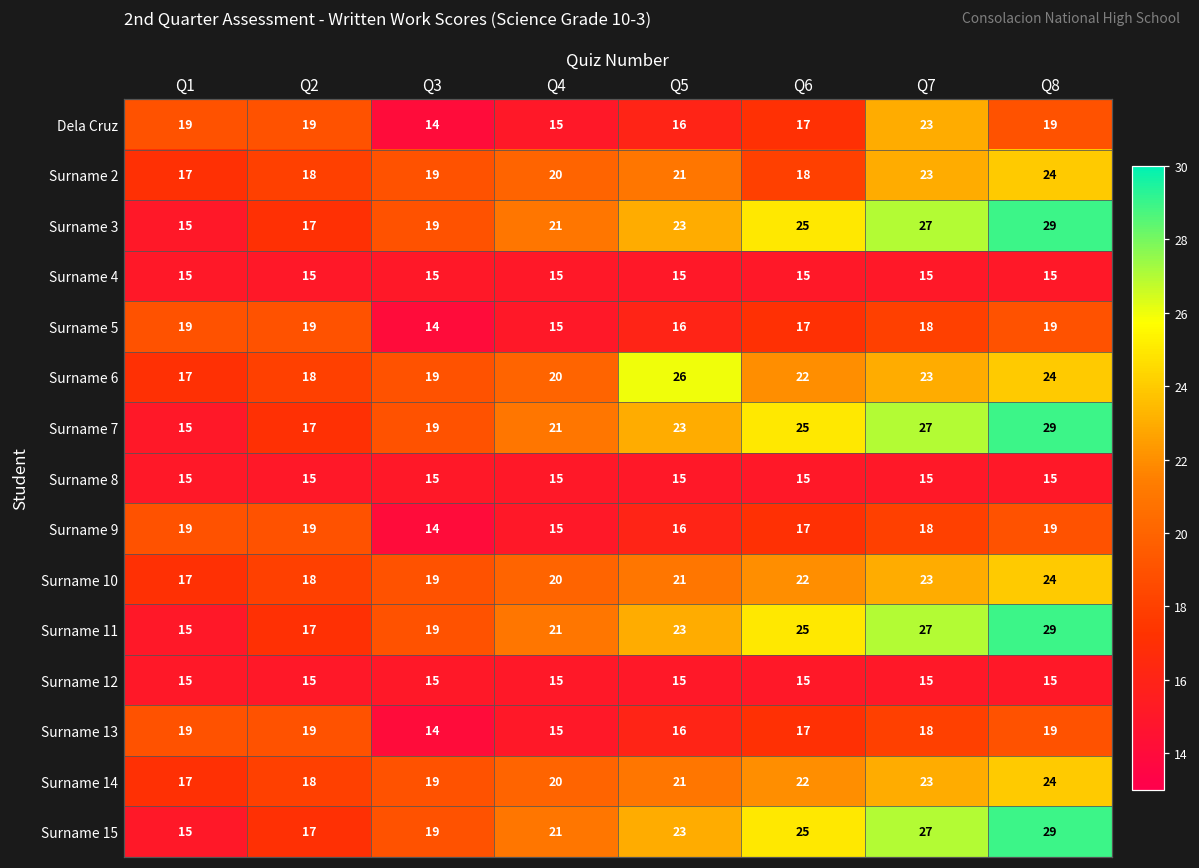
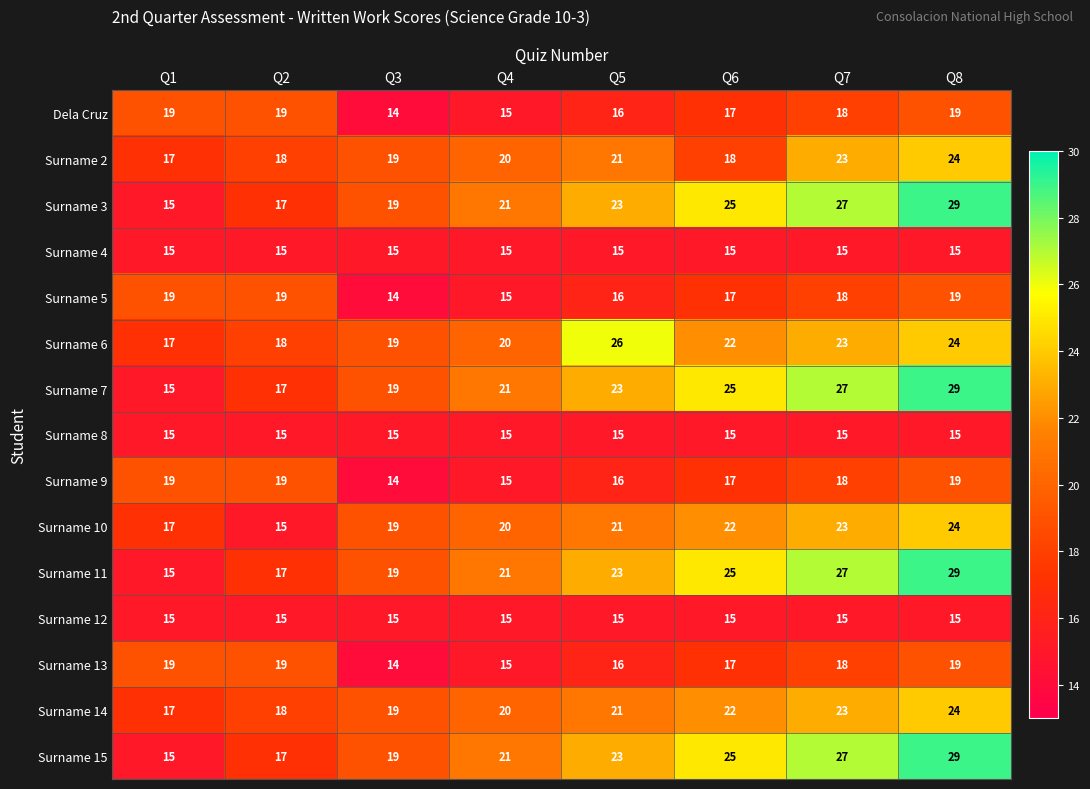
  {
    "Dela Cruz": {
      "Q1": 19,
      "Q2": 19,
      "Q3": 14,
      "Q4": 15,
      "Q5": 16,
      "Q6": 17,
-     "Q7": 23,
+     "Q7": 18,
      "Q8": 19
    },
    "Surname 2": {
      "Q1": 17,
      "Q2": 18,
      "Q3": 19,
      "Q4": 20,
      "Q5": 21,
      "Q6": 18,
      "Q7": 23,
      "Q8": 24
    },
    "Surname 3": {
      "Q1": 15,
      "Q2": 17,
      "Q3": 19,
      "Q4": 21,
      "Q5": 23,
      "Q6": 25,
      "Q7": 27,
      "Q8": 29
    },
    "Surname 4": {
      "Q1": 15,
      "Q2": 15,
      "Q3": 15,
      "Q4": 15,
      "Q5": 15,
      "Q6": 15,
      "Q7": 15,
      "Q8": 15
    },
    "Surname 5": {
      "Q1": 19,
      "Q2": 19,
      "Q3": 14,
      "Q4": 15,
      "Q5": 16,
      "Q6": 17,
      "Q7": 18,
      "Q8": 19
    },
    "Surname 6": {
      "Q1": 17,
      "Q2": 18,
      "Q3": 19,
      "Q4": 20,
      "Q5": 26,
      "Q6": 22,
      "Q7": 23,
      "Q8": 24
    },
    "Surname 7": {
      "Q1": 15,
      "Q2": 17,
      "Q3": 19,
      "Q4": 21,
      "Q5": 23,
      "Q6": 25,
      "Q7": 27,
      "Q8": 29
    },
    "Surname 8": {
      "Q1": 15,
      "Q2": 15,
      "Q3": 15,
      "Q4": 15,
      "Q5": 15,
      "Q6": 15,
      "Q7": 15,
      "Q8": 15
    },
    "Surname 9": {
      "Q1": 19,
      "Q2": 19,
      "Q3": 14,
      "Q4": 15,
      "Q5": 16,
      "Q6": 17,
      "Q7": 18,
      "Q8": 19
    },
    "Surname 10": {
      "Q1": 17,
-     "Q2": 18,
+     "Q2": 15,
      "Q3": 19,
      "Q4": 20,
      "Q5": 21,
      "Q6": 22,
      "Q7": 23,
      "Q8": 24
    },
    "Surname 11": {
      "Q1": 15,
      "Q2": 17,
      "Q3": 19,
      "Q4": 21,
      "Q5": 23,
      "Q6": 25,
      "Q7": 27,
      "Q8": 29
    },
    "Surname 12": {
      "Q1": 15,
      "Q2": 15,
      "Q3": 15,
      "Q4": 15,
      "Q5": 15,
      "Q6": 15,
      "Q7": 15,
      "Q8": 15
    },
    "Surname 13": {
      "Q1": 19,
      "Q2": 19,
      "Q3": 14,
      "Q4": 15,
      "Q5": 16,
      "Q6": 17,
      "Q7": 18,
      "Q8": 19
    },
    "Surname 14": {
      "Q1": 17,
      "Q2": 18,
      "Q3": 19,
      "Q4": 20,
      "Q5": 21,
      "Q6": 22,
      "Q7": 23,
      "Q8": 24
    },
    "Surname 15": {
      "Q1": 15,
      "Q2": 17,
      "Q3": 19,
      "Q4": 21,
      "Q5": 23,
      "Q6": 25,
      "Q7": 27,
      "Q8": 29
    }
  }
